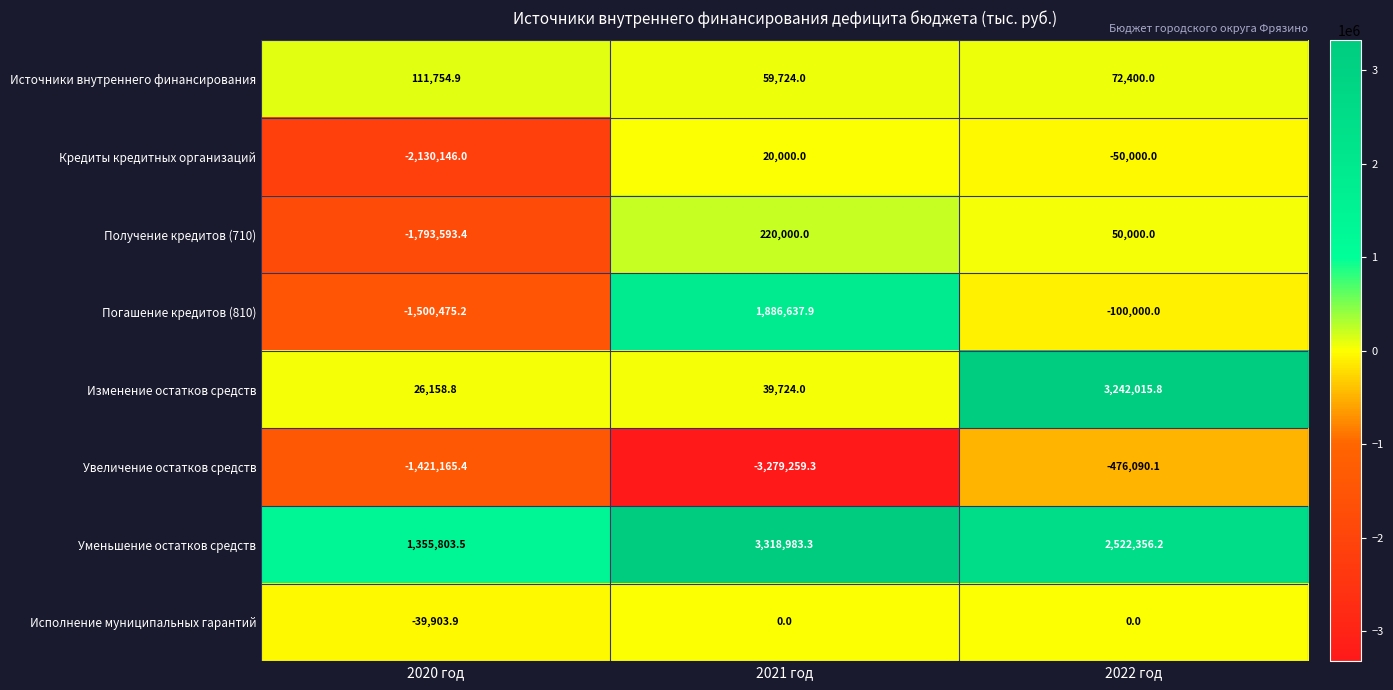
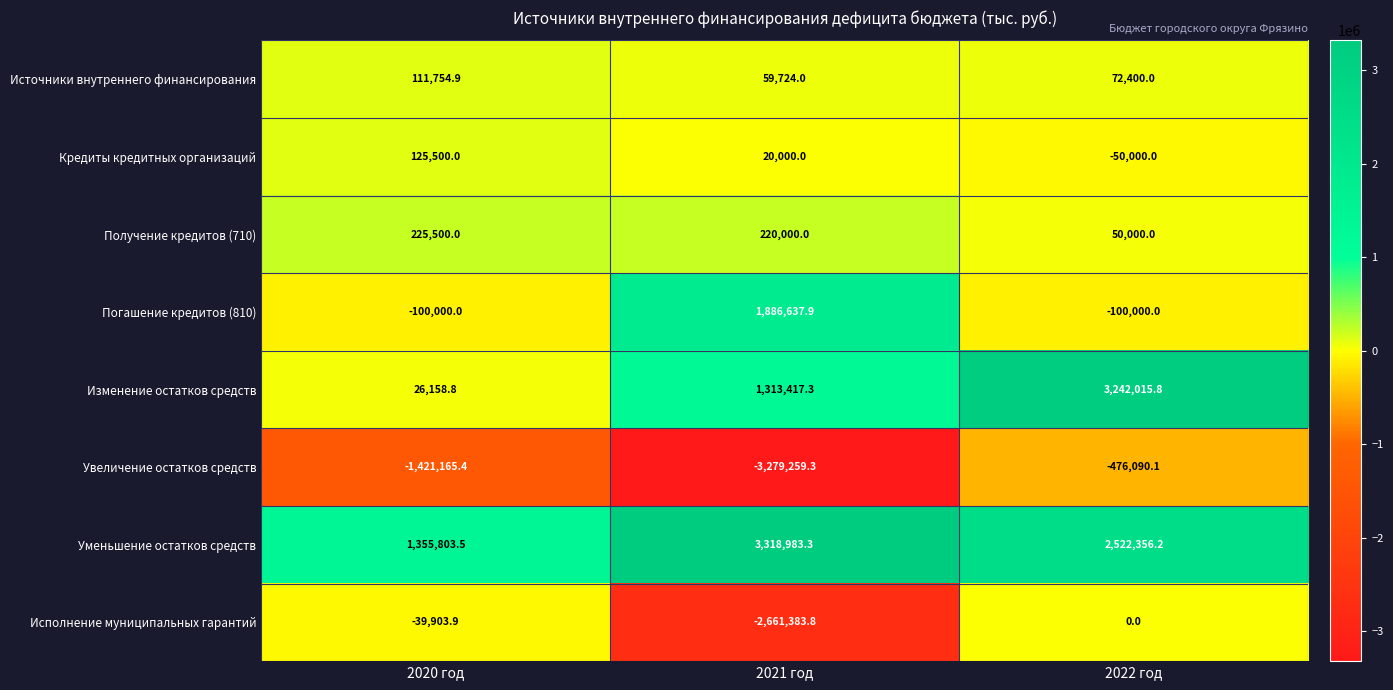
  {
    "Источники внутреннего финансирования": {
      "2020 год": "111,754.9",
      "2021 год": "59,724.0",
      "2022 год": "72,400.0"
    },
    "Кредиты кредитных организаций": {
-     "2020 год": "-2,130,146.0",
+     "2020 год": "125,500.0",
      "2021 год": "20,000.0",
      "2022 год": "-50,000.0"
    },
    "Получение кредитов (710)": {
-     "2020 год": "-1,793,593.4",
+     "2020 год": "225,500.0",
      "2021 год": "220,000.0",
      "2022 год": "50,000.0"
    },
    "Погашение кредитов (810)": {
-     "2020 год": "-1,500,475.2",
+     "2020 год": "-100,000.0",
      "2021 год": "1,886,637.9",
      "2022 год": "-100,000.0"
    },
    "Изменение остатков средств": {
      "2020 год": "26,158.8",
-     "2021 год": "39,724.0",
+     "2021 год": "1,313,417.3",
      "2022 год": "3,242,015.8"
    },
    "Увеличение остатков средств": {
      "2020 год": "-1,421,165.4",
      "2021 год": "-3,279,259.3",
      "2022 год": "-476,090.1"
    },
    "Уменьшение остатков средств": {
      "2020 год": "1,355,803.5",
      "2021 год": "3,318,983.3",
      "2022 год": "2,522,356.2"
    },
    "Исполнение муниципальных гарантий": {
      "2020 год": "-39,903.9",
-     "2021 год": "0.0",
+     "2021 год": "-2,661,383.8",
      "2022 год": "0.0"
    }
  }
